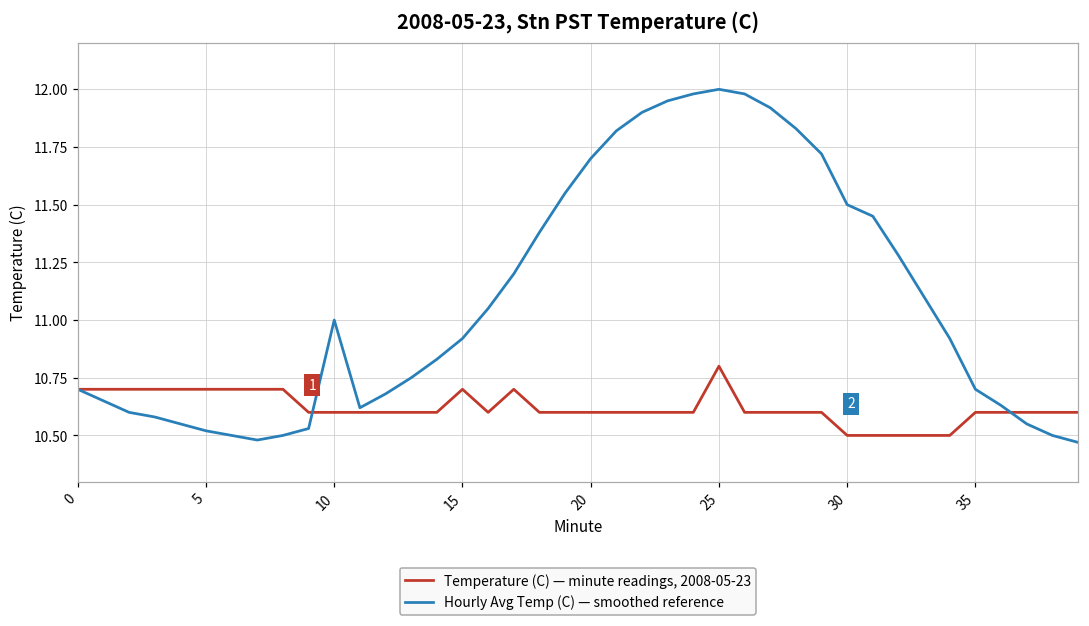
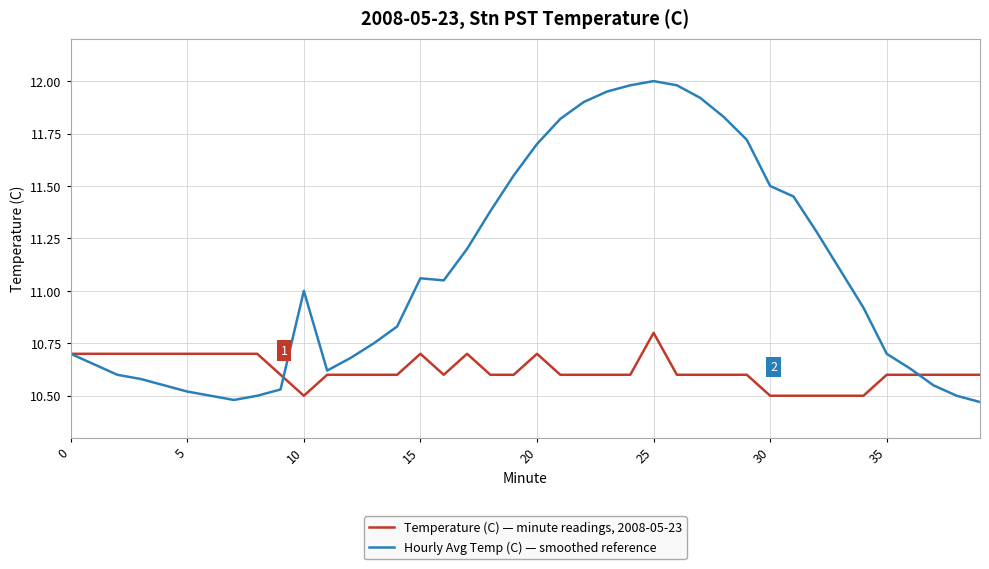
  {
    "Temperature (C) — minute readings, 2008-05-23": {
      "5": 10.7,
-     "10": 10.6,
+     "10": 10.5,
      "15": 10.7,
-     "20": 10.6,
+     "20": 10.7,
      "25": 10.8,
      "35": 10.6
    },
    "Hourly Avg Temp (C) — smoothed reference": {
      "5": 10.52,
      "10": 11.00,
-     "15": 10.92,
+     "15": 11.06,
      "20": 11.70,
      "25": 12.00,
      "30": 11.50,
      "35": 10.70
    }
  }
